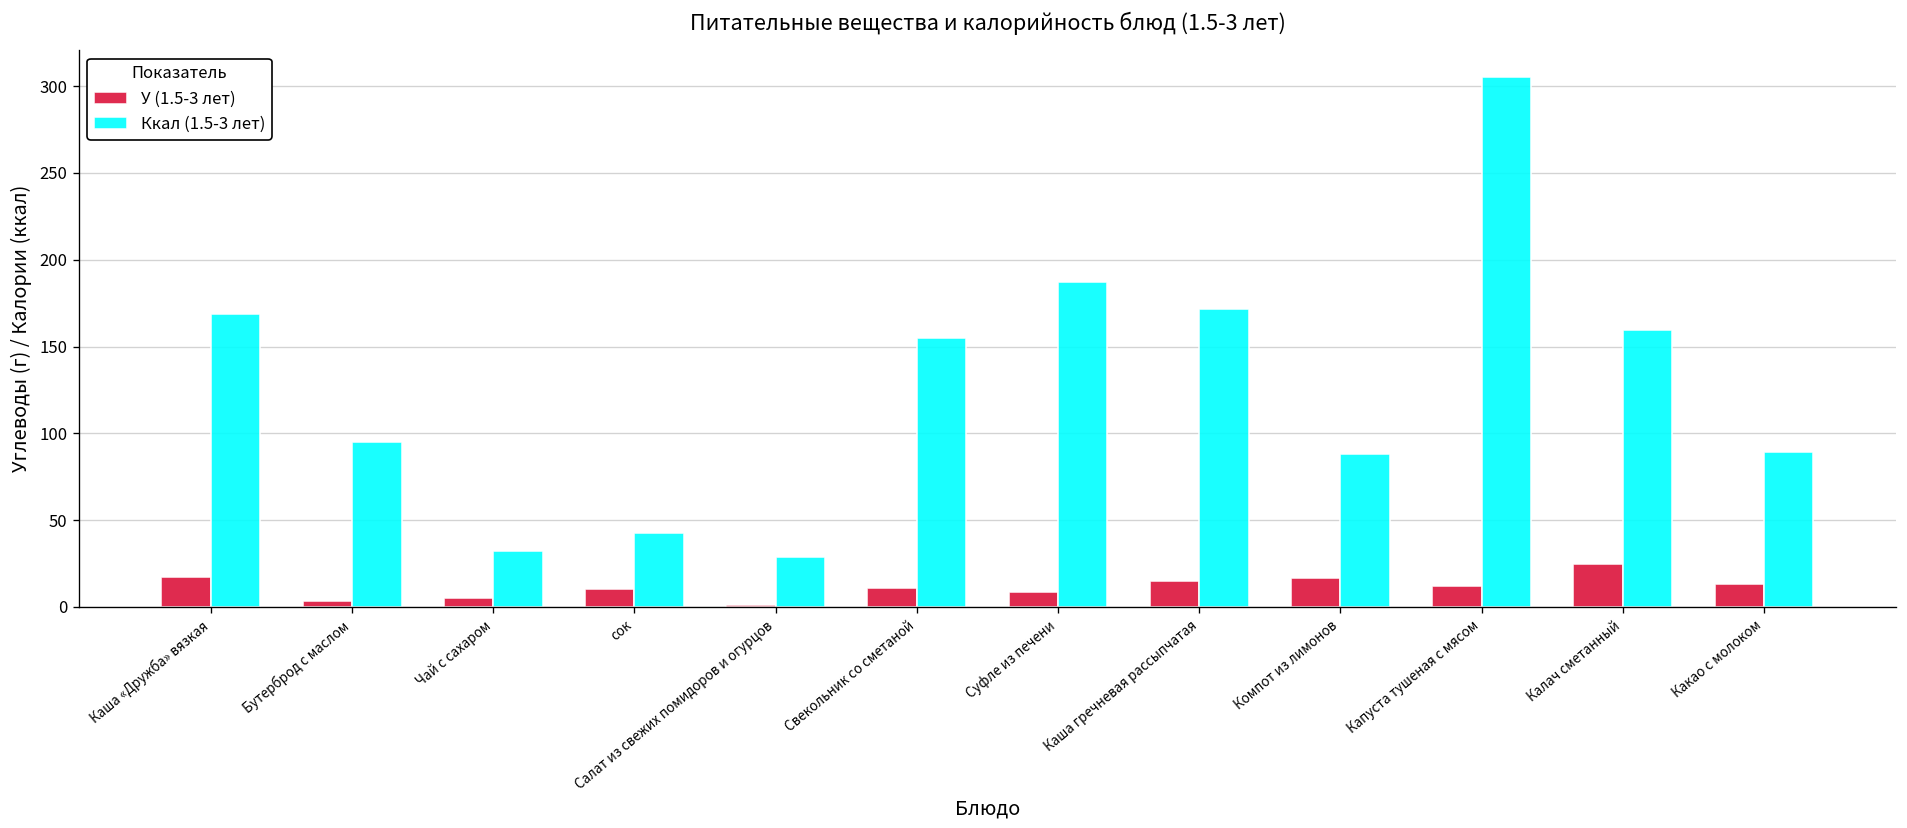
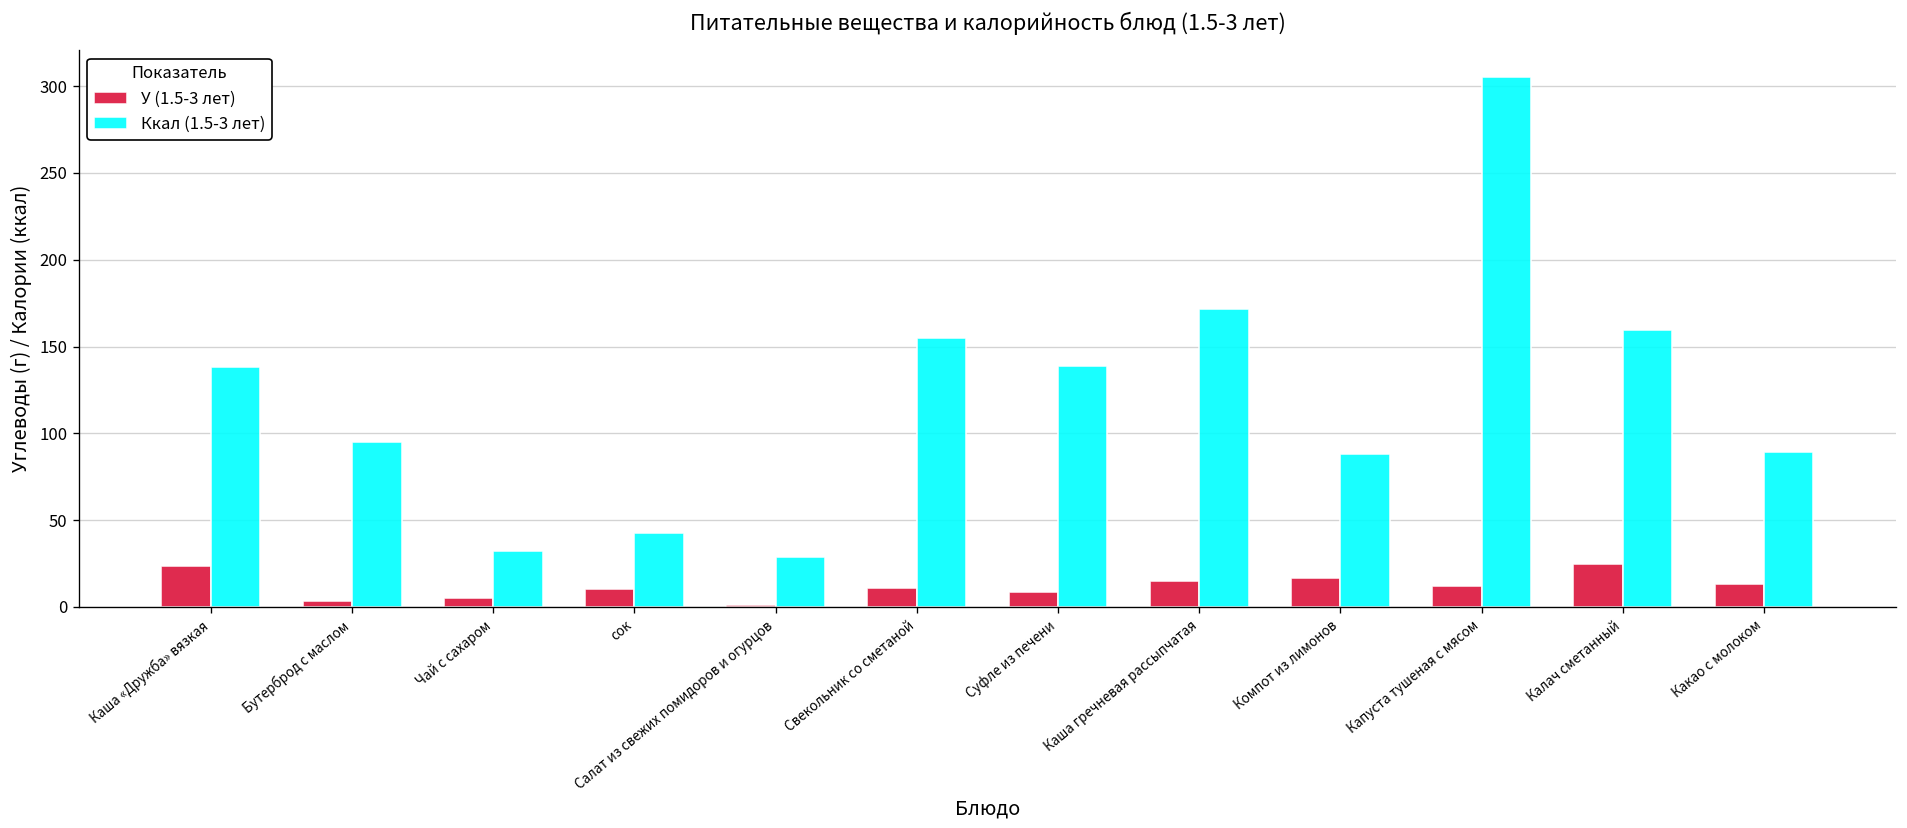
  {
    "У (1.5-3 лет)": {
-     "Каша «Дружба» вязкая": 17,
+     "Каша «Дружба» вязкая": 23,
      "Бутерброд с маслом": 3,
      "Чай с сахаром": 5,
      "сок": 10,
      "Свекольник со сметаной": 11,
      "Суфле из печени": 8,
      "Каша гречневая рассыпчатая": 15,
      "Компот из лимонов": 16,
      "Капуста тушеная с мясом": 12,
      "Калач сметанный": 25,
      "Какао с молоком": 13
    },
    "Ккал (1.5-3 лет)": {
-     "Каша «Дружба» вязкая": 169,
+     "Каша «Дружба» вязкая": 138,
      "Бутерброд с маслом": 95,
      "Чай с сахаром": 32,
      "сок": 43,
      "Салат из свежих помидоров и огурцов": 29,
      "Свекольник со сметаной": 155,
-     "Суфле из печени": 187,
+     "Суфле из печени": 139,
      "Каша гречневая рассыпчатая": 171,
      "Компот из лимонов": 88,
      "Капуста тушеная с мясом": 305,
      "Калач сметанный": 160,
      "Какао с молоком": 89
    }
  }
